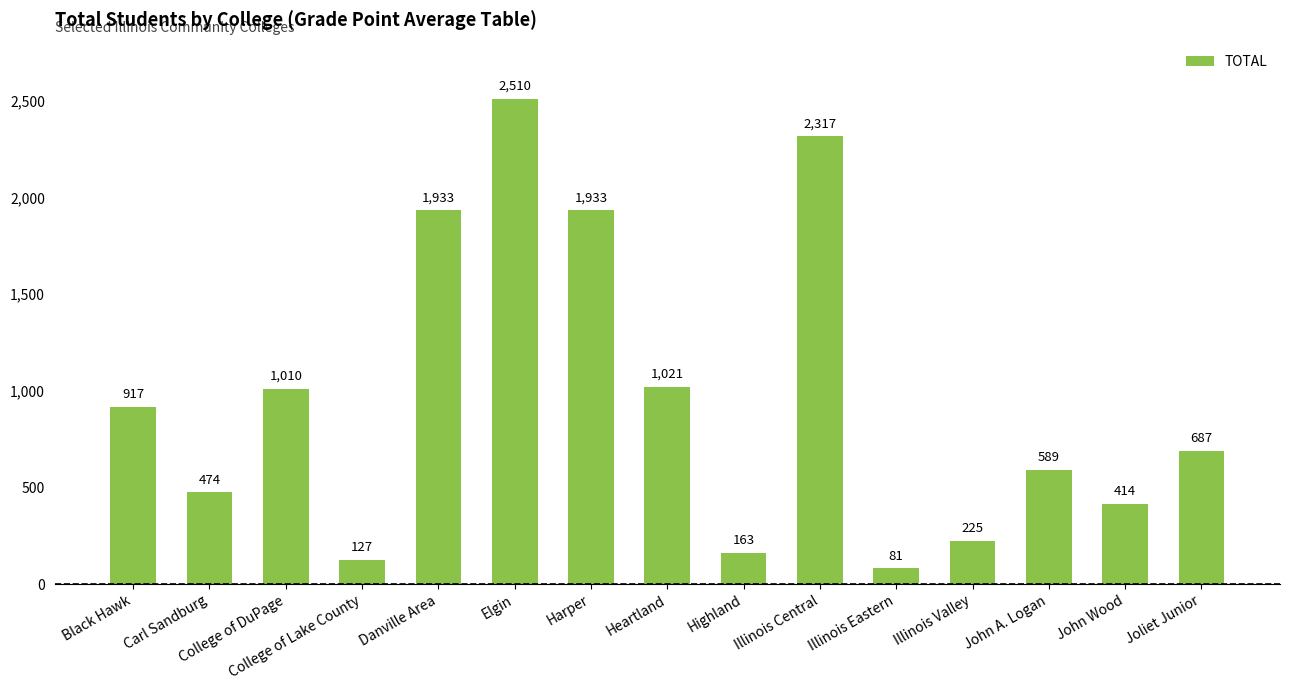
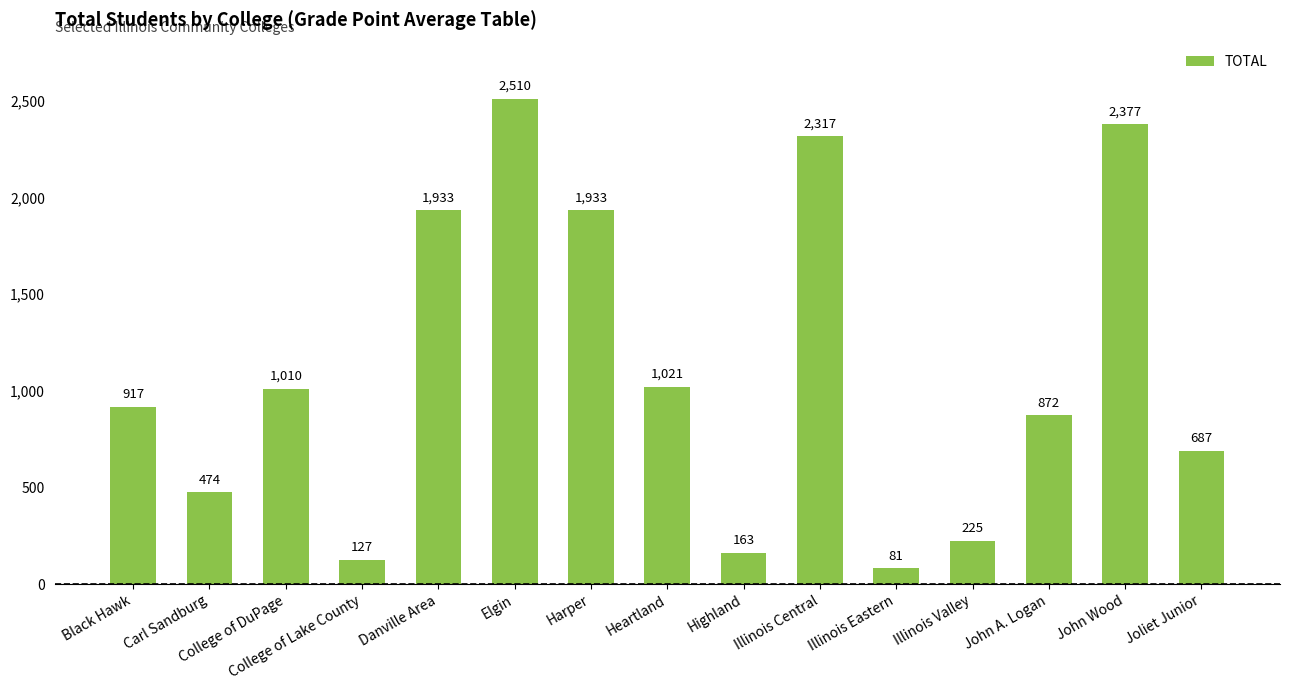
  {
    "Black Hawk": "917",
    "Carl Sandburg": "474",
    "College of DuPage": "1,010",
    "College of Lake County": "127",
    "Danville Area": "1,933",
    "Elgin": "2,510",
    "Harper": "1,933",
    "Heartland": "1,021",
    "Highland": "163",
    "Illinois Central": "2,317",
    "Illinois Eastern": "81",
    "Illinois Valley": "225",
-   "John A. Logan": "589",
-   "John Wood": "414",
+   "John A. Logan": "872",
+   "John Wood": "2,377",
    "Joliet Junior": "687"
  }
